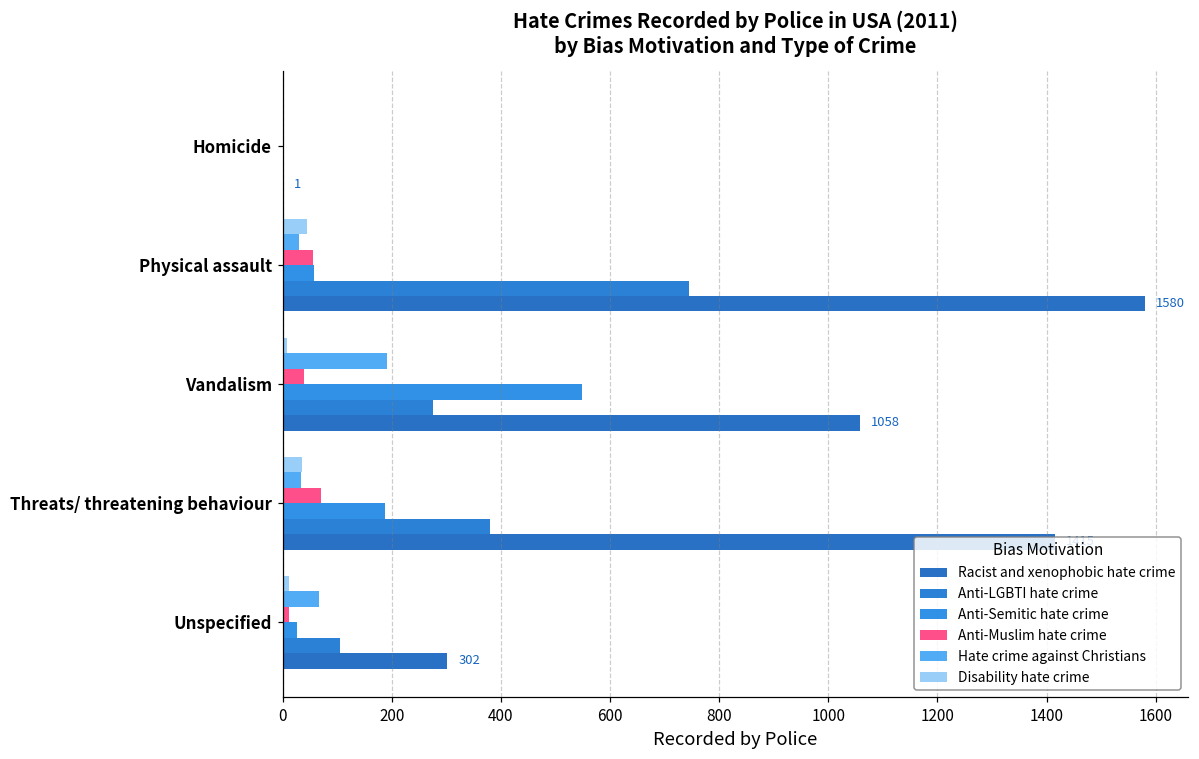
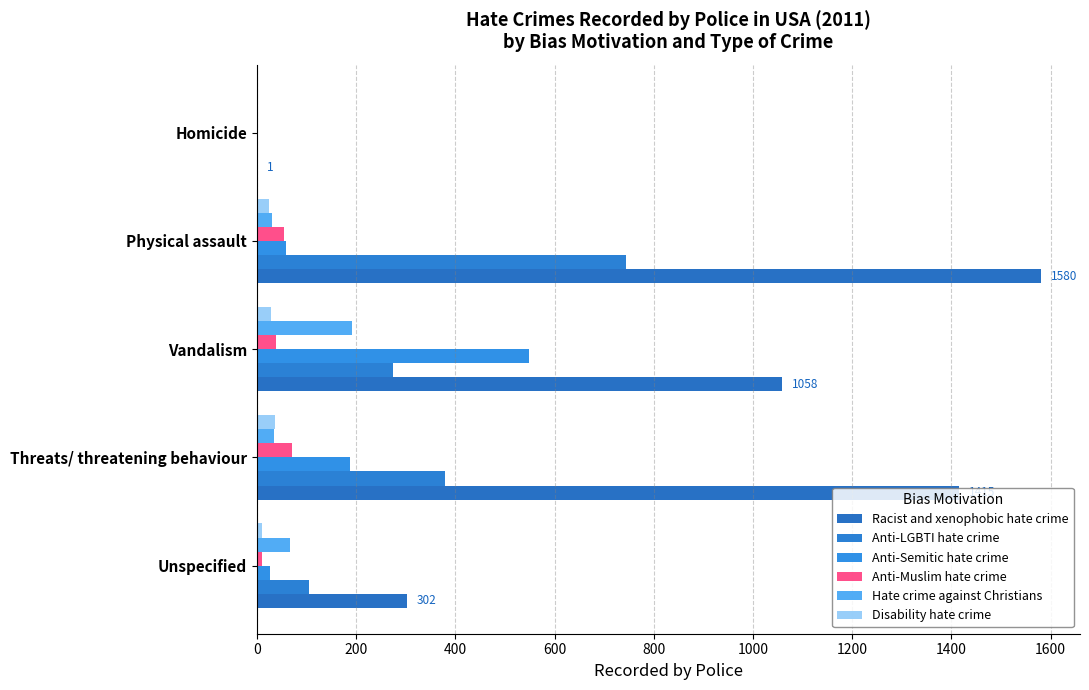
  {
    "Anti-Muslim hate crime": {
      "Homicide": 0,
      "Physical assault": 60,
      "Vandalism": 40,
      "Threats/ threatening behaviour": 70,
      "Unspecified": 10
    },
    "Disability hate crime": {
      "Homicide": 0,
-     "Physical assault": 50,
-     "Vandalism": 10,
+     "Physical assault": 20,
+     "Vandalism": 30,
      "Threats/ threatening behaviour": 40,
      "Unspecified": 10
    }
  }
